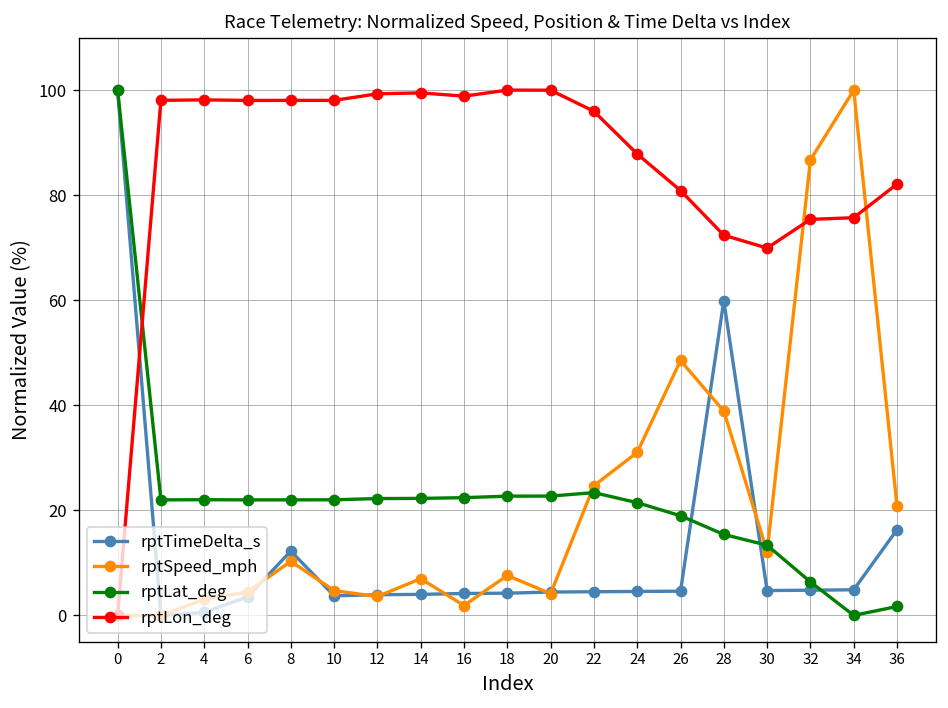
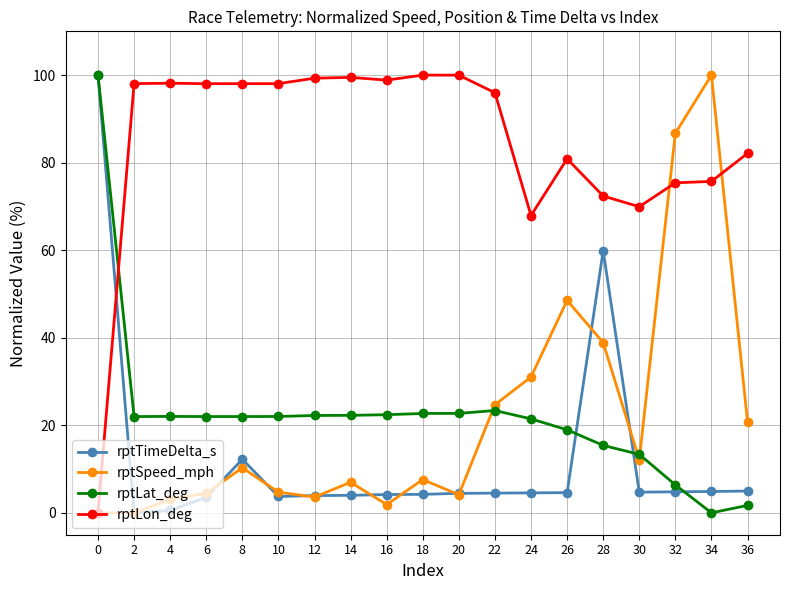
  {
    "rptTimeDelta_s": {
      "8": 12,
      "10": 4,
      "14": 4,
      "16": 4,
      "18": 4,
      "22": 5,
      "24": 5,
      "26": 5,
      "28": 60,
      "30": 5,
      "32": 5,
      "34": 5,
-     "36": 16
+     "36": 5
    },
    "rptSpeed_mph": {
      "8": 10,
      "10": 5,
      "14": 7,
      "16": 2,
      "18": 8,
      "22": 25,
      "24": 31,
      "26": 49,
      "28": 39,
      "30": 12,
      "32": 87,
      "34": 100,
      "36": 21
    },
    "rptLat_deg": {
      "2": 22,
      "4": 22,
      "6": 22,
      "8": 22,
      "10": 22,
      "12": 22,
      "14": 22,
      "16": 22,
      "18": 23,
      "20": 23,
      "22": 23,
      "24": 21,
      "26": 19,
      "28": 15,
      "30": 13,
      "32": 6,
      "34": 0,
      "36": 2
    },
    "rptLon_deg": {
      "2": 98,
      "4": 98,
      "6": 98,
      "8": 98,
      "10": 98,
      "12": 99,
      "14": 99,
      "16": 99,
      "18": 100,
      "20": 100,
      "22": 96,
-     "24": 88,
+     "24": 68,
      "26": 81,
      "28": 72,
      "30": 70,
      "32": 75,
      "34": 76,
      "36": 82
    }
  }
